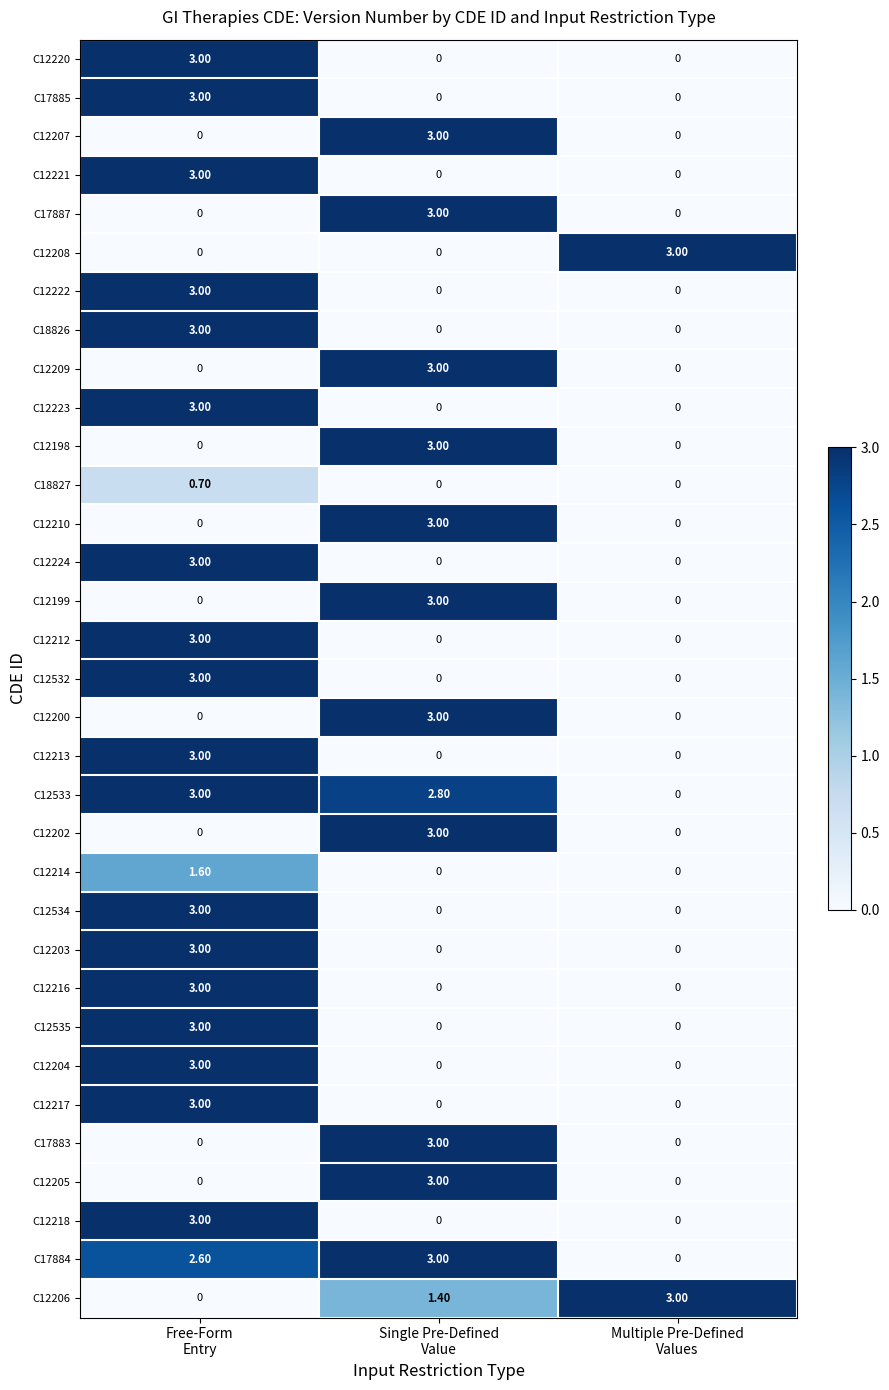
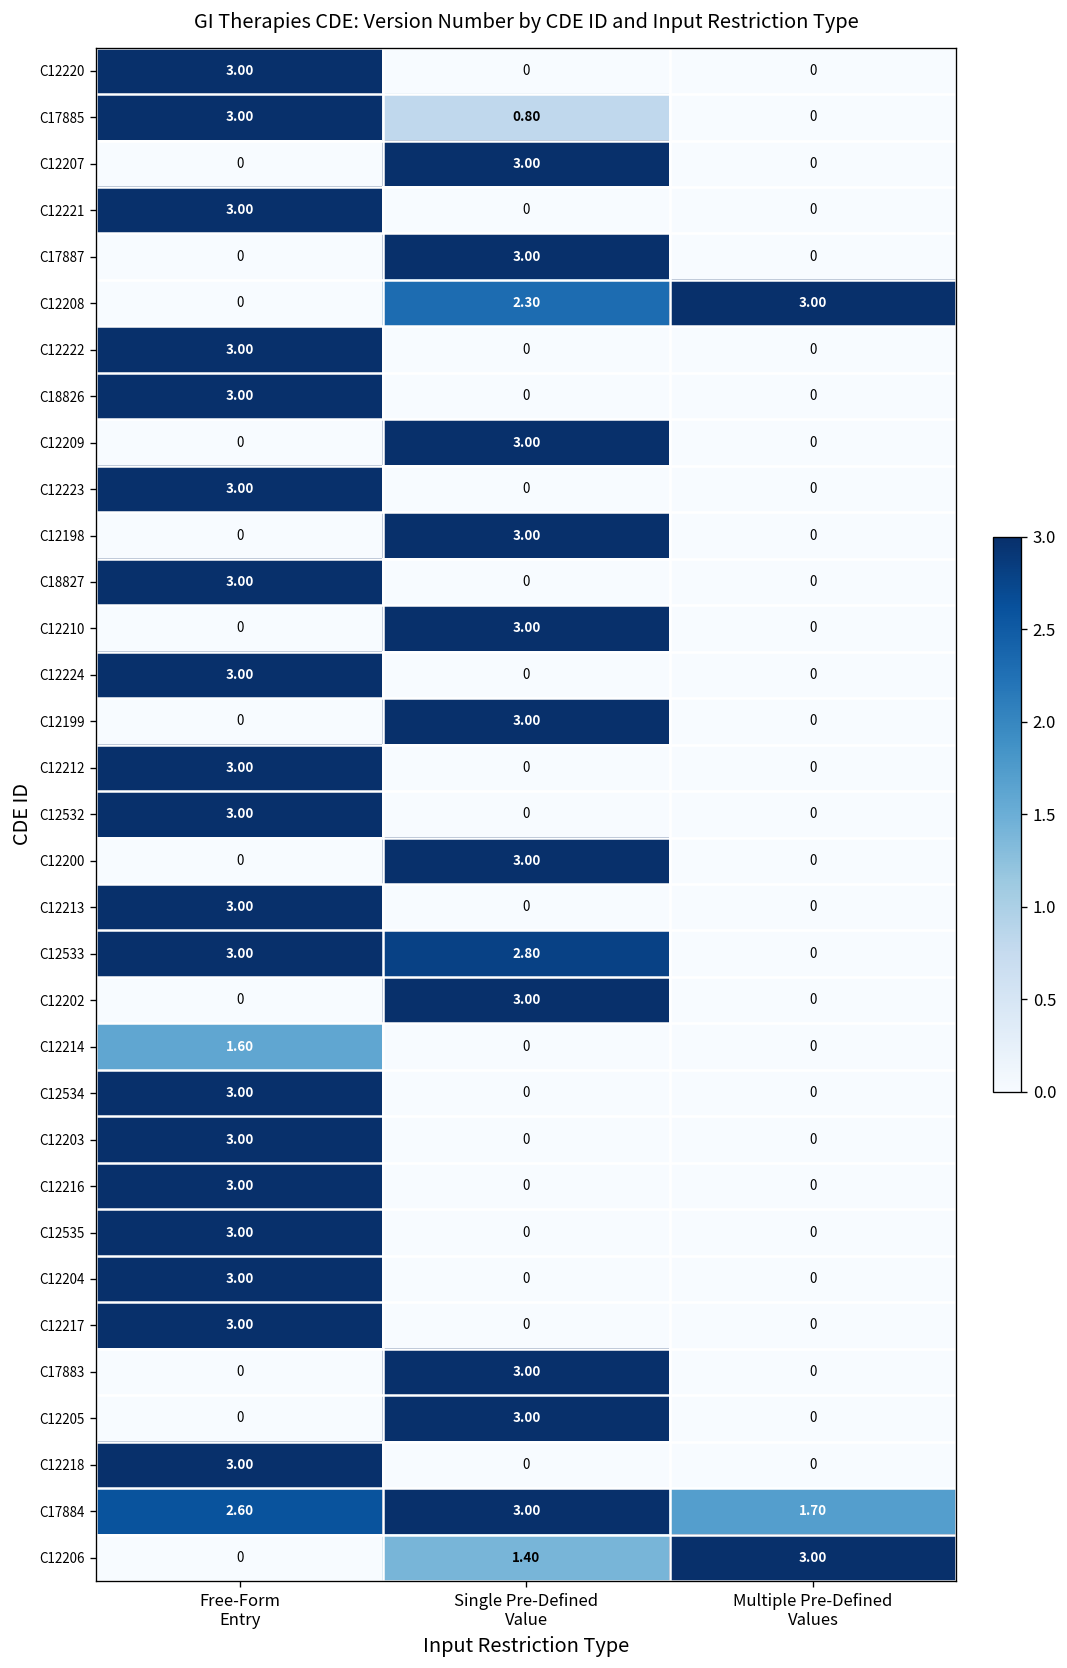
  {
    "C12220": {
      "Free-Form Entry": 3.00,
      "Single Pre-Defined Value": 0,
      "Multiple Pre-Defined Values": 0
    },
    "C17885": {
      "Free-Form Entry": 3.00,
-     "Single Pre-Defined Value": 0,
+     "Single Pre-Defined Value": 0.80,
      "Multiple Pre-Defined Values": 0
    },
    "C12207": {
      "Free-Form Entry": 0,
      "Single Pre-Defined Value": 3.00,
      "Multiple Pre-Defined Values": 0
    },
    "C12221": {
      "Free-Form Entry": 3.00,
      "Single Pre-Defined Value": 0,
      "Multiple Pre-Defined Values": 0
    },
    "C17887": {
      "Free-Form Entry": 0,
      "Single Pre-Defined Value": 3.00,
      "Multiple Pre-Defined Values": 0
    },
    "C12208": {
      "Free-Form Entry": 0,
-     "Single Pre-Defined Value": 0,
+     "Single Pre-Defined Value": 2.30,
      "Multiple Pre-Defined Values": 3.00
    },
    "C12222": {
      "Free-Form Entry": 3.00,
      "Single Pre-Defined Value": 0,
      "Multiple Pre-Defined Values": 0
    },
    "C18826": {
      "Free-Form Entry": 3.00,
      "Single Pre-Defined Value": 0,
      "Multiple Pre-Defined Values": 0
    },
    "C12209": {
      "Free-Form Entry": 0,
      "Single Pre-Defined Value": 3.00,
      "Multiple Pre-Defined Values": 0
    },
    "C12223": {
      "Free-Form Entry": 3.00,
      "Single Pre-Defined Value": 0,
      "Multiple Pre-Defined Values": 0
    },
    "C12198": {
      "Free-Form Entry": 0,
      "Single Pre-Defined Value": 3.00,
      "Multiple Pre-Defined Values": 0
    },
    "C18827": {
-     "Free-Form Entry": 0.70,
+     "Free-Form Entry": 3.00,
      "Single Pre-Defined Value": 0,
      "Multiple Pre-Defined Values": 0
    },
    "C12210": {
      "Free-Form Entry": 0,
      "Single Pre-Defined Value": 3.00,
      "Multiple Pre-Defined Values": 0
    },
    "C12224": {
      "Free-Form Entry": 3.00,
      "Single Pre-Defined Value": 0,
      "Multiple Pre-Defined Values": 0
    },
    "C12199": {
      "Free-Form Entry": 0,
      "Single Pre-Defined Value": 3.00,
      "Multiple Pre-Defined Values": 0
    },
    "C12212": {
      "Free-Form Entry": 3.00,
      "Single Pre-Defined Value": 0,
      "Multiple Pre-Defined Values": 0
    },
    "C12532": {
      "Free-Form Entry": 3.00,
      "Single Pre-Defined Value": 0,
      "Multiple Pre-Defined Values": 0
    },
    "C12200": {
      "Free-Form Entry": 0,
      "Single Pre-Defined Value": 3.00,
      "Multiple Pre-Defined Values": 0
    },
    "C12213": {
      "Free-Form Entry": 3.00,
      "Single Pre-Defined Value": 0,
      "Multiple Pre-Defined Values": 0
    },
    "C12533": {
      "Free-Form Entry": 3.00,
      "Single Pre-Defined Value": 2.80,
      "Multiple Pre-Defined Values": 0
    },
    "C12202": {
      "Free-Form Entry": 0,
      "Single Pre-Defined Value": 3.00,
      "Multiple Pre-Defined Values": 0
    },
    "C12214": {
      "Free-Form Entry": 1.60,
      "Single Pre-Defined Value": 0,
      "Multiple Pre-Defined Values": 0
    },
    "C12534": {
      "Free-Form Entry": 3.00,
      "Single Pre-Defined Value": 0,
      "Multiple Pre-Defined Values": 0
    },
    "C12203": {
      "Free-Form Entry": 3.00,
      "Single Pre-Defined Value": 0,
      "Multiple Pre-Defined Values": 0
    },
    "C12216": {
      "Free-Form Entry": 3.00,
      "Single Pre-Defined Value": 0,
      "Multiple Pre-Defined Values": 0
    },
    "C12535": {
      "Free-Form Entry": 3.00,
      "Single Pre-Defined Value": 0,
      "Multiple Pre-Defined Values": 0
    },
    "C12204": {
      "Free-Form Entry": 3.00,
      "Single Pre-Defined Value": 0,
      "Multiple Pre-Defined Values": 0
    },
    "C12217": {
      "Free-Form Entry": 3.00,
      "Single Pre-Defined Value": 0,
      "Multiple Pre-Defined Values": 0
    },
    "C17883": {
      "Free-Form Entry": 0,
      "Single Pre-Defined Value": 3.00,
      "Multiple Pre-Defined Values": 0
    },
    "C12205": {
      "Free-Form Entry": 0,
      "Single Pre-Defined Value": 3.00,
      "Multiple Pre-Defined Values": 0
    },
    "C12218": {
      "Free-Form Entry": 3.00,
      "Single Pre-Defined Value": 0,
      "Multiple Pre-Defined Values": 0
    },
    "C17884": {
      "Free-Form Entry": 2.60,
      "Single Pre-Defined Value": 3.00,
-     "Multiple Pre-Defined Values": 0
+     "Multiple Pre-Defined Values": 1.70
    },
    "C12206": {
      "Free-Form Entry": 0,
      "Single Pre-Defined Value": 1.40,
      "Multiple Pre-Defined Values": 3.00
    }
  }
